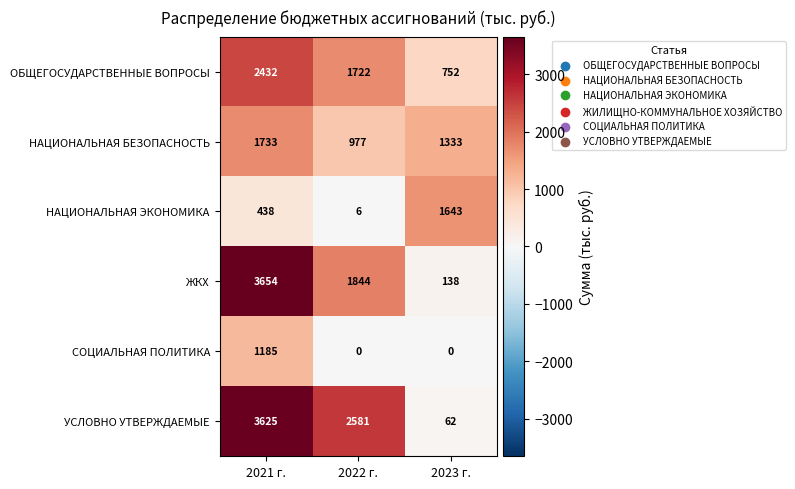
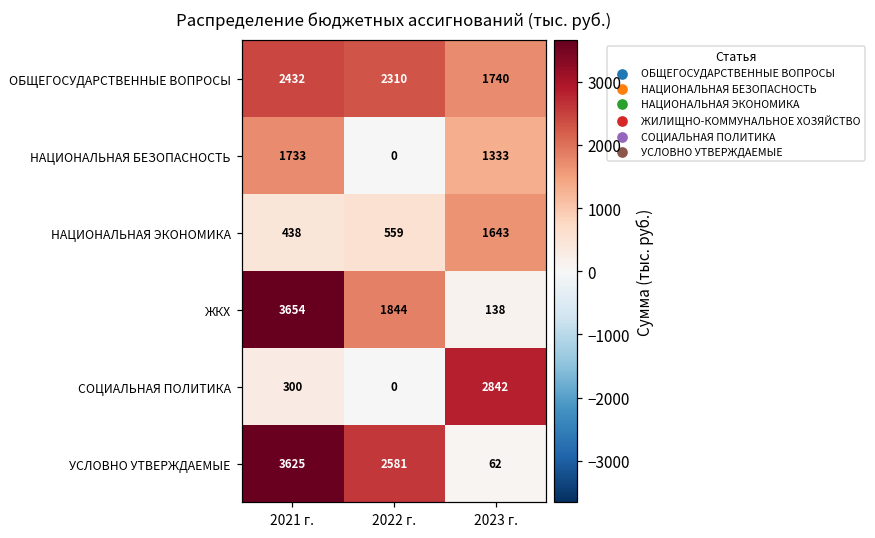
  {
    "ОБЩЕГОСУДАРСТВЕННЫЕ ВОПРОСЫ": {
      "2021 г.": 2432,
-     "2022 г.": 1722,
-     "2023 г.": 752
+     "2022 г.": 2310,
+     "2023 г.": 1740
    },
    "НАЦИОНАЛЬНАЯ БЕЗОПАСНОСТЬ": {
      "2021 г.": 1733,
-     "2022 г.": 977,
+     "2022 г.": 0,
      "2023 г.": 1333
    },
    "НАЦИОНАЛЬНАЯ ЭКОНОМИКА": {
      "2021 г.": 438,
-     "2022 г.": 6,
+     "2022 г.": 559,
      "2023 г.": 1643
    },
    "ЖКХ": {
      "2021 г.": 3654,
      "2022 г.": 1844,
      "2023 г.": 138
    },
    "СОЦИАЛЬНАЯ ПОЛИТИКА": {
-     "2021 г.": 1185,
+     "2021 г.": 300,
      "2022 г.": 0,
-     "2023 г.": 0
+     "2023 г.": 2842
    },
    "УСЛОВНО УТВЕРЖДАЕМЫЕ": {
      "2021 г.": 3625,
      "2022 г.": 2581,
      "2023 г.": 62
    }
  }
